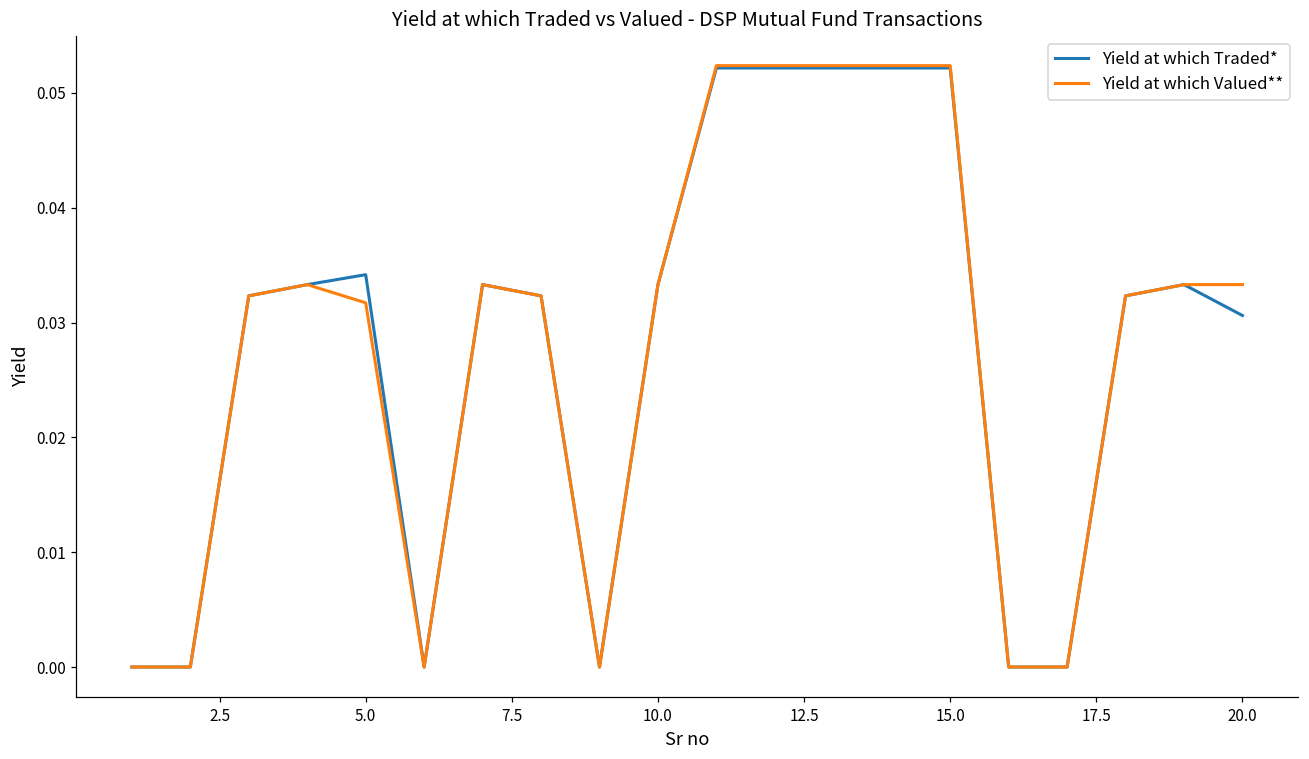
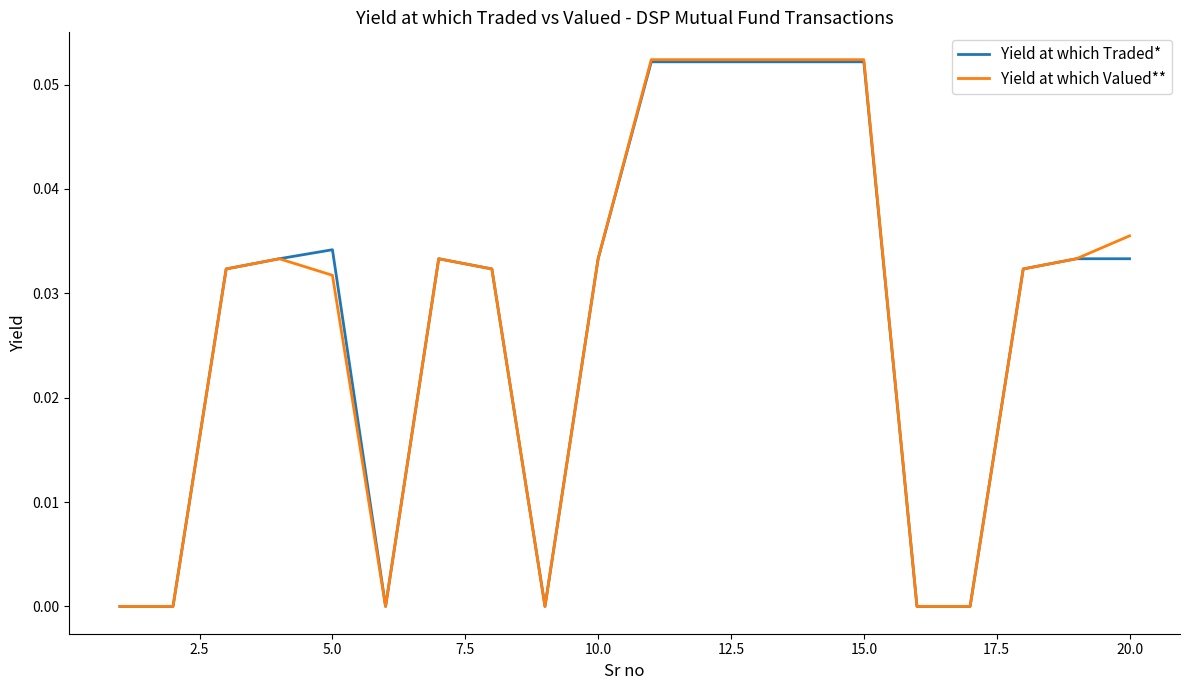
  {
    "Yield at which Traded*": {
      "5.0": 0.0342,
-     "20.0": 0.0306
+     "20.0": 0.0333
    },
    "Yield at which Valued**": {
      "5.0": 0.0317,
-     "20.0": 0.0333
+     "20.0": 0.0355
    }
  }
